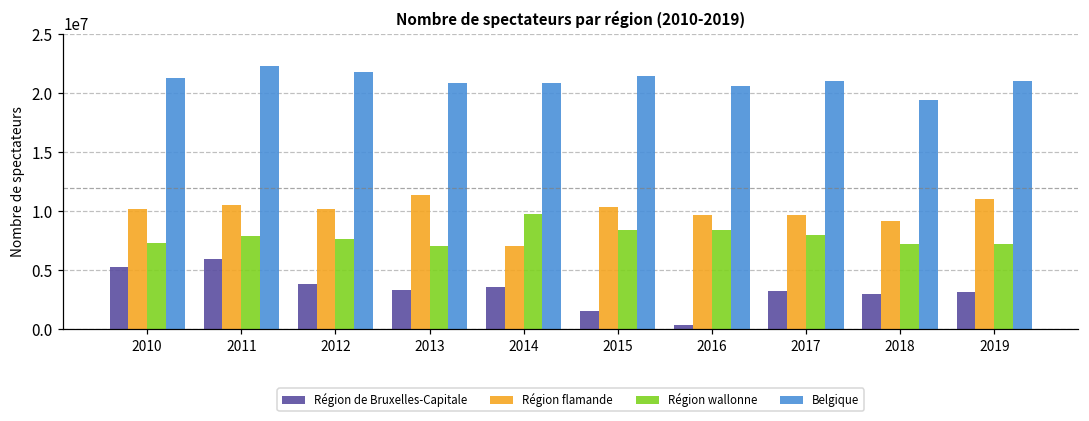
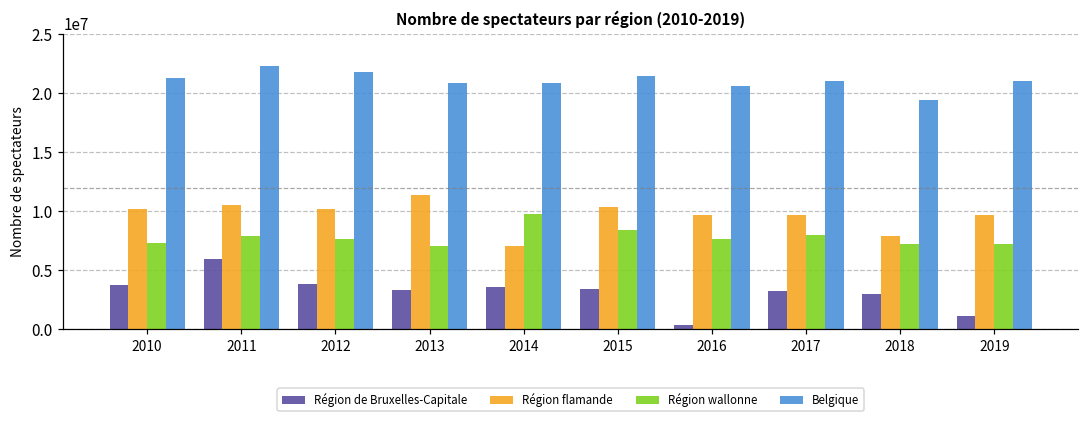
  {
    "Région de Bruxelles-Capitale": {
-     "2010": 5300000,
+     "2010": 3800000,
      "2011": 5900000,
      "2012": 3900000,
      "2013": 3300000,
      "2014": 3600000,
-     "2015": 1600000,
+     "2015": 3400000,
      "2016": 400000,
      "2017": 3300000,
      "2018": 3000000,
-     "2019": 3200000
+     "2019": 1100000
    },
    "Région flamande": {
      "2010": 10200000,
      "2011": 10600000,
      "2012": 10200000,
      "2013": 11400000,
      "2014": 7100000,
      "2015": 10400000,
      "2016": 9700000,
      "2017": 9700000,
-     "2018": 9100000,
-     "2019": 11000000
+     "2018": 7900000,
+     "2019": 9700000
    },
    "Région wallonne": {
      "2010": 7300000,
      "2011": 7900000,
      "2012": 7700000,
      "2013": 7100000,
      "2014": 9700000,
      "2015": 8500000,
-     "2016": 8400000,
+     "2016": 7700000,
      "2017": 8000000,
      "2018": 7200000,
      "2019": 7200000
    },
    "Belgique": {
      "2010": 21300000,
      "2011": 22300000,
      "2012": 21800000,
      "2013": 20900000,
      "2014": 20900000,
      "2015": 21400000,
      "2016": 20600000,
      "2017": 21000000,
      "2018": 19400000,
      "2019": 21000000
    }
  }
